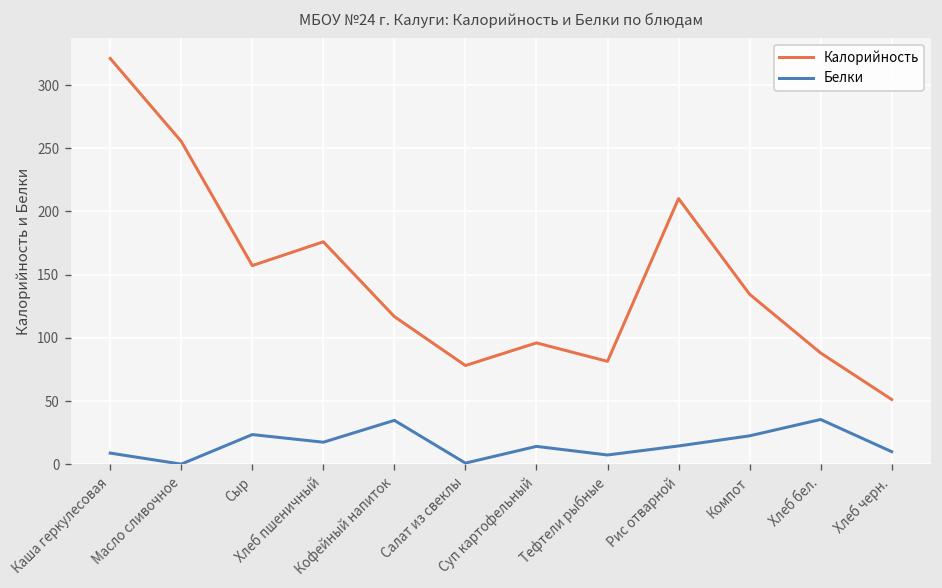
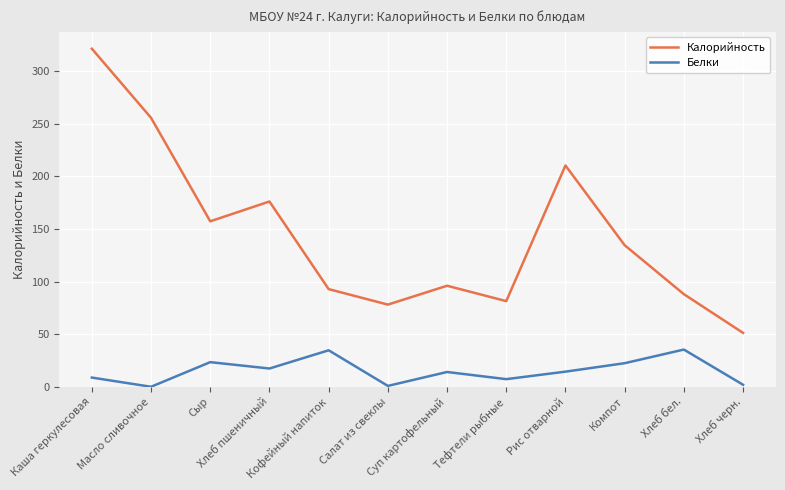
  {
    "Калорийность": {
      "Каша геркулесовая": 321,
      "Масло сливочное": 255,
      "Сыр": 157,
      "Хлеб пшеничный": 176,
-     "Кофейный напиток": 117,
+     "Кофейный напиток": 93,
      "Салат из свеклы": 78,
      "Суп картофельный": 96,
      "Тефтели рыбные": 81,
      "Рис отварной": 210,
      "Компот": 135,
      "Хлеб бел.": 88,
      "Хлеб черн.": 51
    },
    "Белки": {
      "Каша геркулесовая": 9,
      "Масло сливочное": 0,
      "Сыр": 23,
      "Хлеб пшеничный": 17,
      "Кофейный напиток": 35,
      "Салат из свеклы": 1,
      "Суп картофельный": 14,
      "Тефтели рыбные": 7,
      "Рис отварной": 14,
      "Компот": 22,
      "Хлеб бел.": 35,
-     "Хлеб черн.": 10
+     "Хлеб черн.": 2
    }
  }
